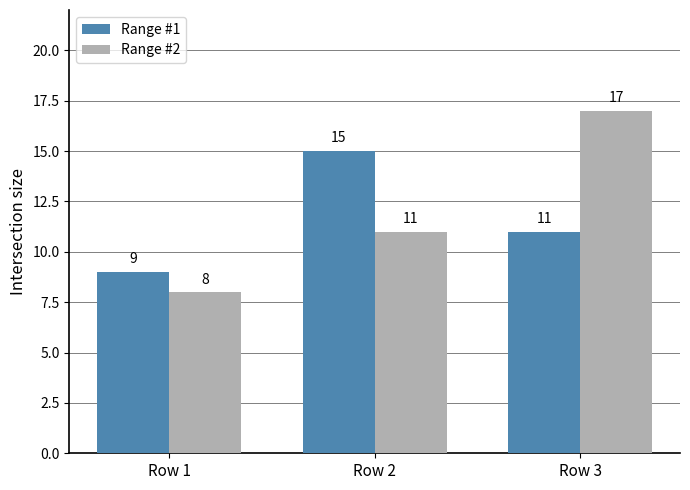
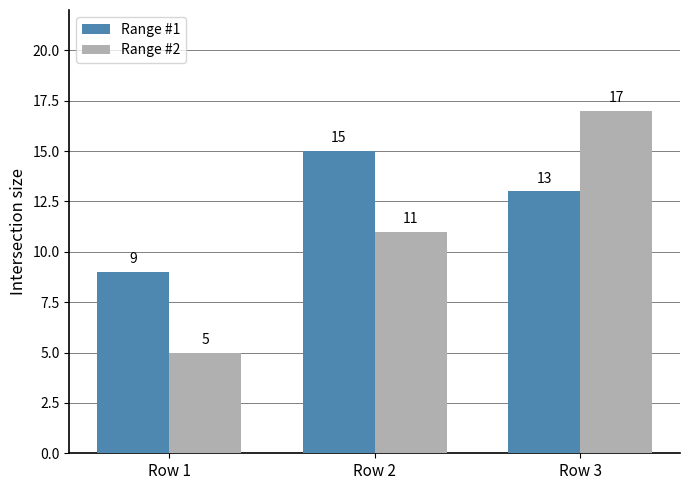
  {
    "Range #1": {
      "Row 1": 9,
      "Row 2": 15,
-     "Row 3": 11
+     "Row 3": 13
    },
    "Range #2": {
-     "Row 1": 8,
+     "Row 1": 5,
      "Row 2": 11,
      "Row 3": 17
    }
  }
